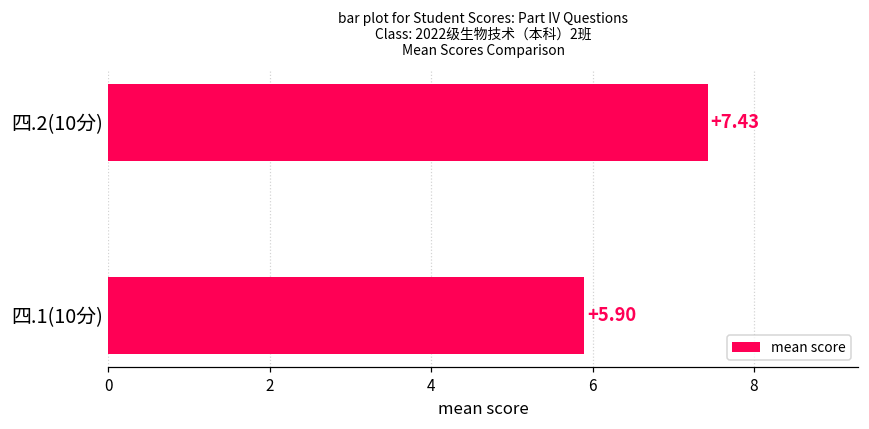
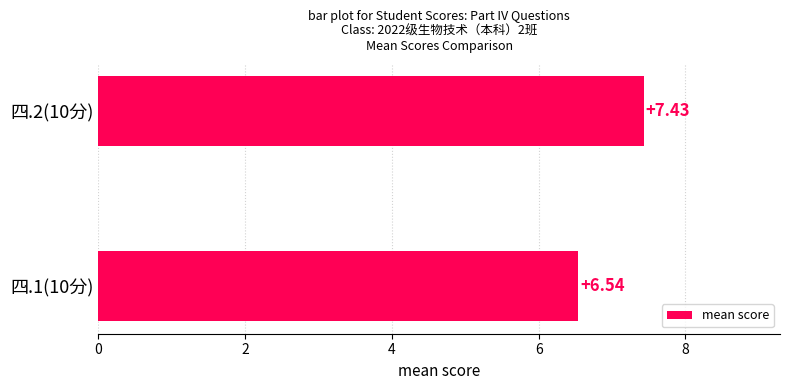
  {
    "四.2(10分)": "+7.43",
-   "四.1(10分)": "+5.90"
+   "四.1(10分)": "+6.54"
  }
